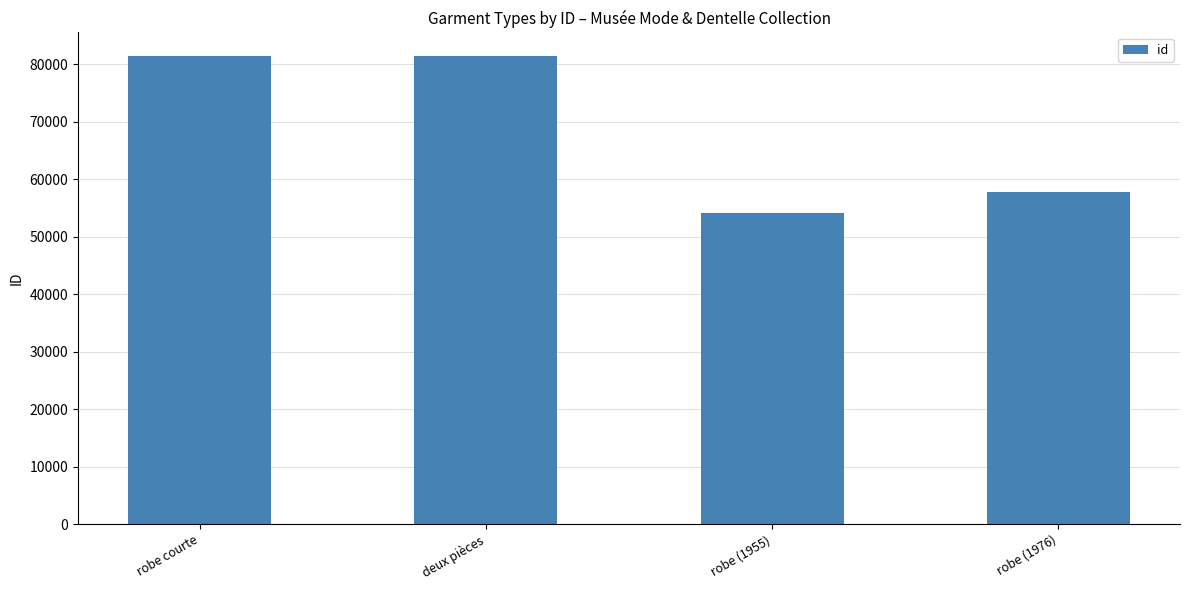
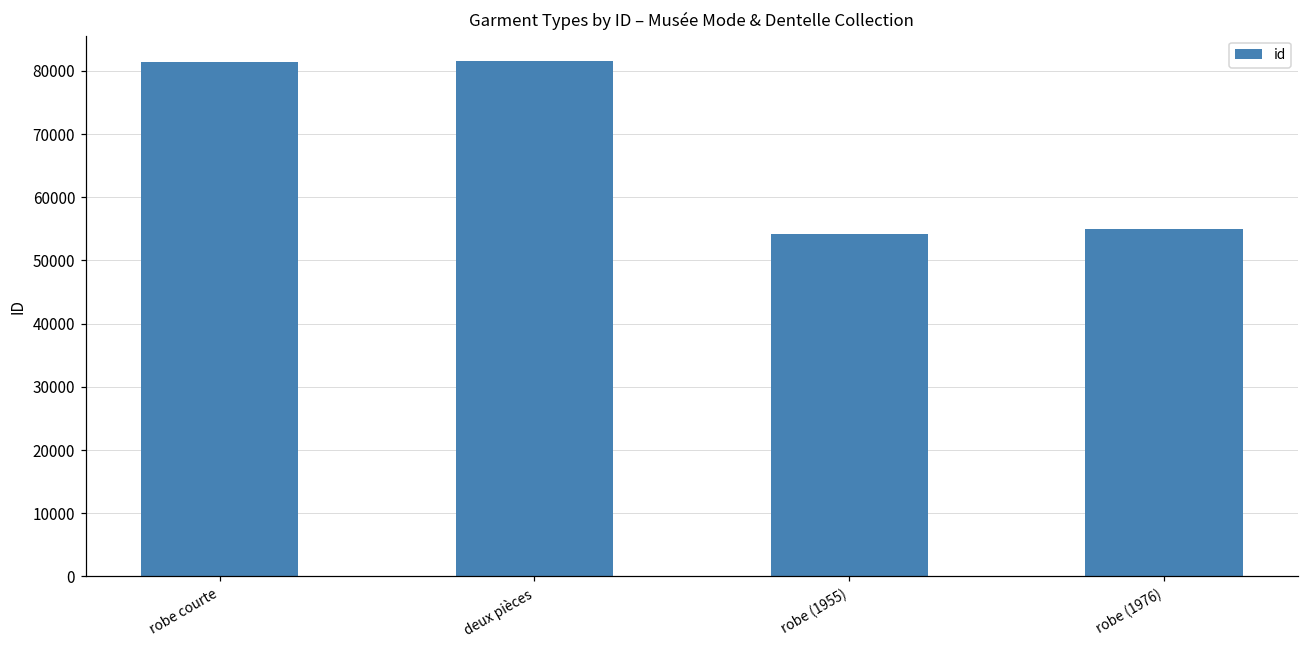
  {
    "robe courte": 81000,
    "deux pièces": 82000,
    "robe (1955)": 54000,
-   "robe (1976)": 58000
+   "robe (1976)": 55000
  }
